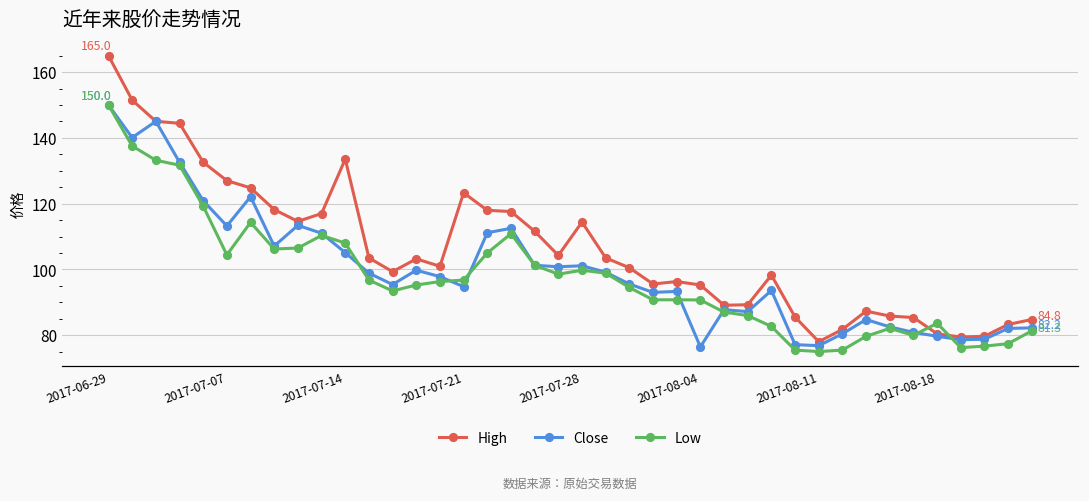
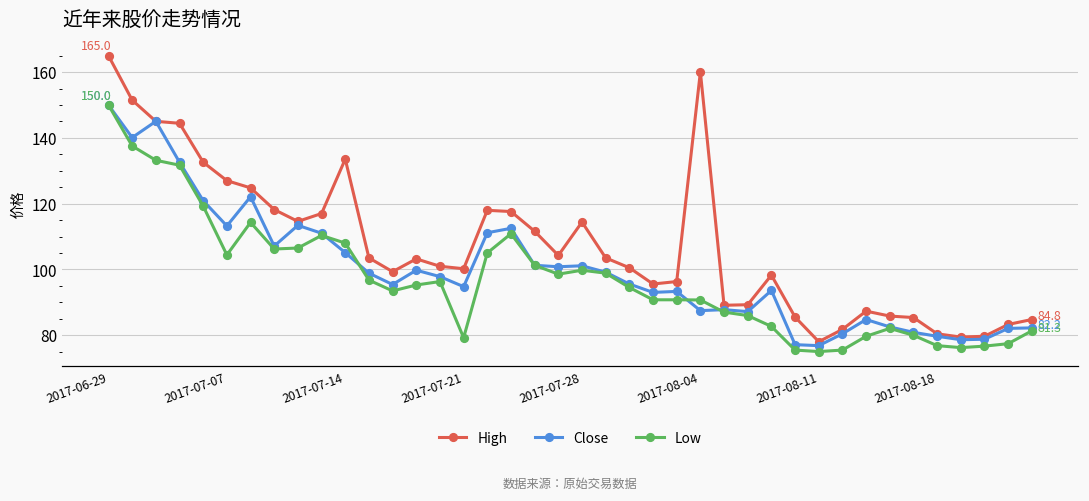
  {
    "High": {
      "2017-07-07": 127,
      "2017-07-14": 134,
-     "2017-07-21": 123,
+     "2017-07-21": 100,
      "2017-07-28": 114,
-     "2017-08-04": 95,
+     "2017-08-04": 160,
      "2017-08-11": 78
    },
    "Close": {
      "2017-07-07": 113,
      "2017-07-14": 105,
      "2017-07-21": 95,
      "2017-07-28": 101,
-     "2017-08-04": 76,
+     "2017-08-04": 87,
      "2017-08-11": 77
    },
    "Low": {
      "2017-07-07": 104,
      "2017-07-14": 108,
-     "2017-07-21": 97,
+     "2017-07-21": 79,
      "2017-07-28": 100,
      "2017-08-04": 91,
      "2017-08-11": 75,
-     "2017-08-18": 84
+     "2017-08-18": 77
    }
  }
